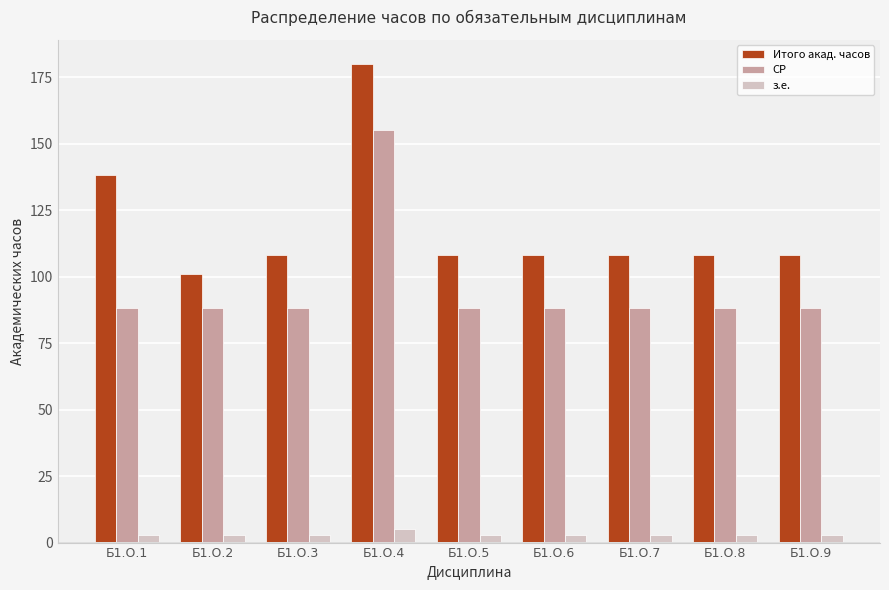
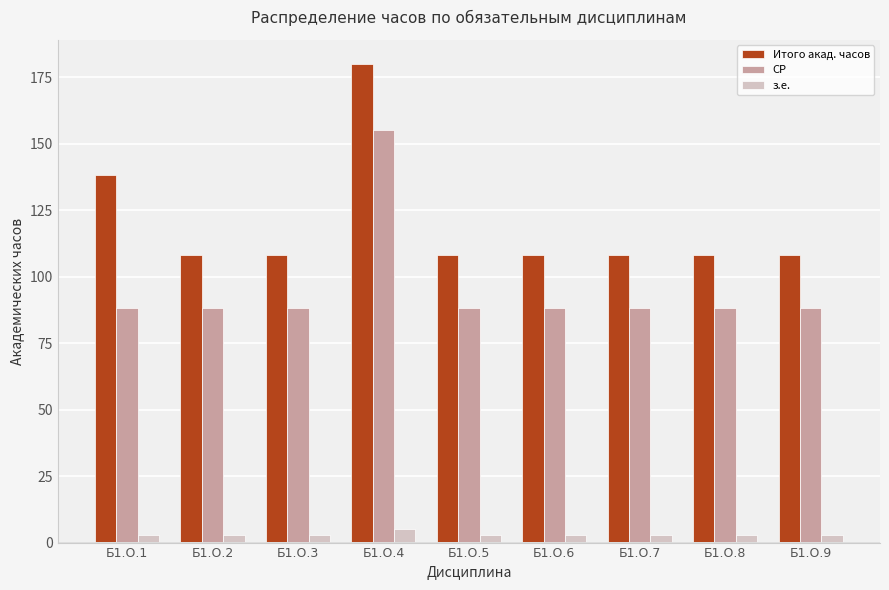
  {
    "Итого акад. часов": {
      "Б1.О.1": 138,
-     "Б1.О.2": 101,
+     "Б1.О.2": 108,
      "Б1.О.3": 108,
      "Б1.О.4": 180,
      "Б1.О.5": 108,
      "Б1.О.6": 108,
      "Б1.О.7": 108,
      "Б1.О.8": 108,
      "Б1.О.9": 108
    }
  }
